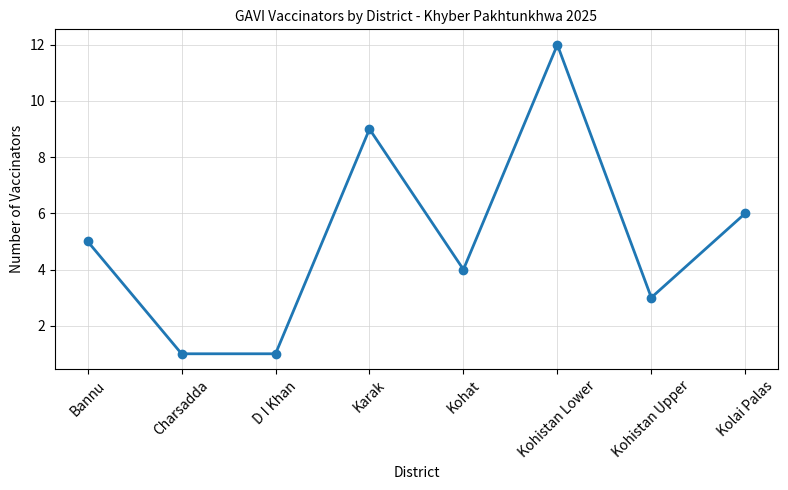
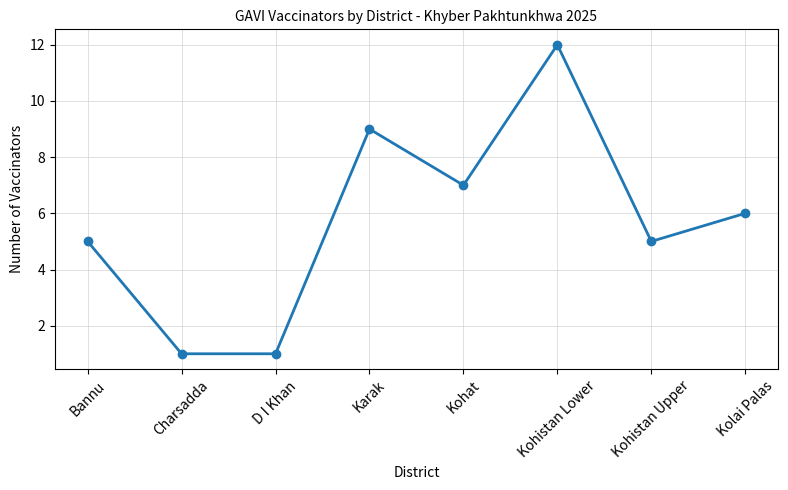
  {
    "Bannu": 5,
    "Charsadda": 1,
    "D I Khan": 1,
    "Karak": 9,
-   "Kohat": 4,
+   "Kohat": 7,
    "Kohistan Lower": 12,
-   "Kohistan Upper": 3,
+   "Kohistan Upper": 5,
    "Kolai Palas": 6
  }
